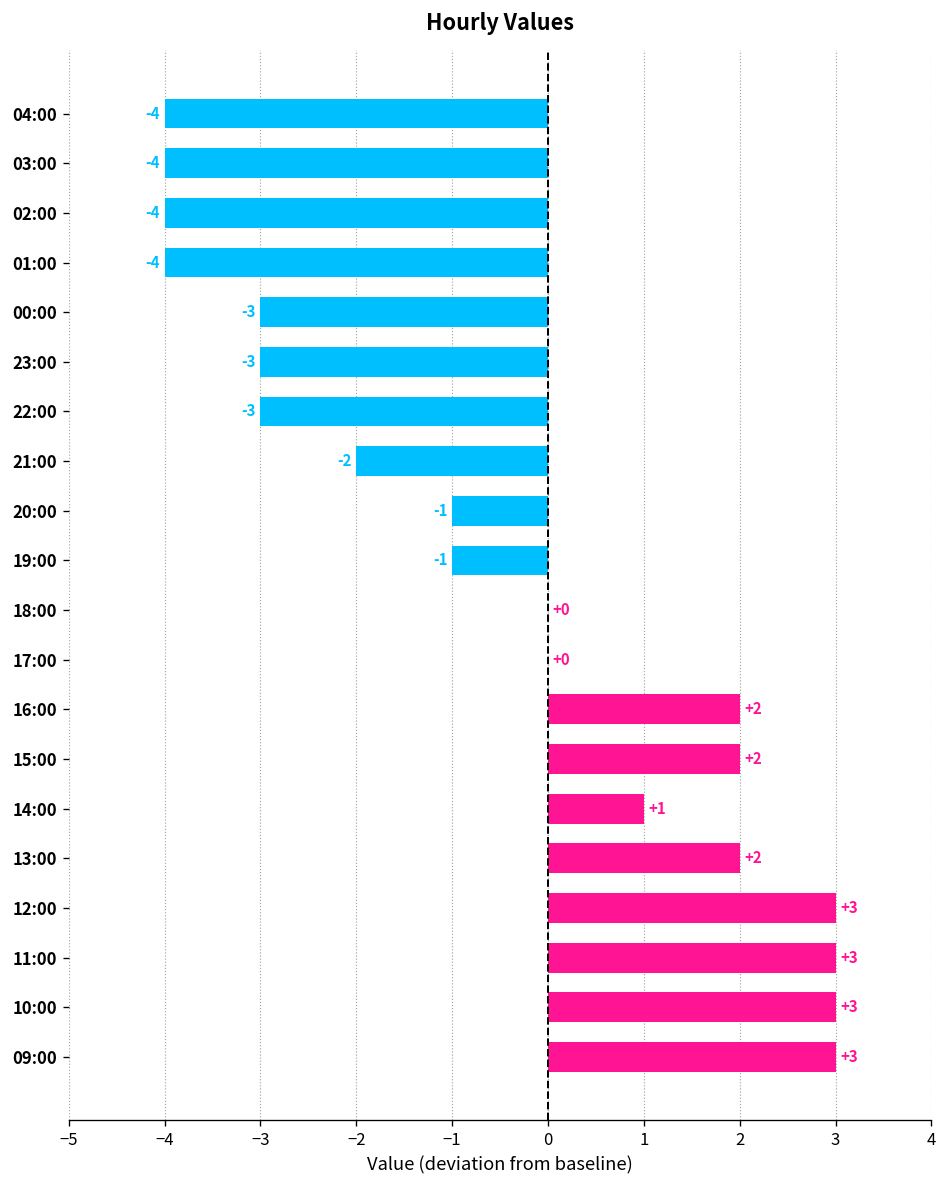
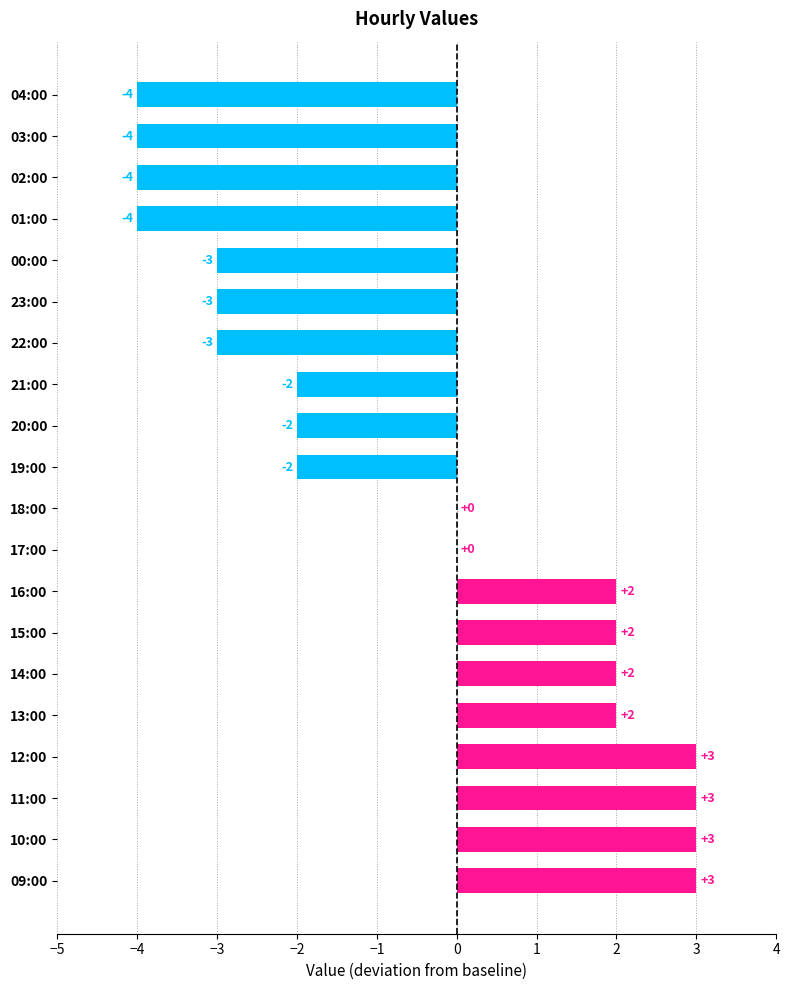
  {
    "04:00": "-4",
    "03:00": "-4",
    "02:00": "-4",
    "01:00": "-4",
    "00:00": "-3",
    "23:00": "-3",
    "22:00": "-3",
    "21:00": "-2",
-   "20:00": "-1",
-   "19:00": "-1",
+   "20:00": "-2",
+   "19:00": "-2",
    "18:00": "+0",
    "17:00": "+0",
    "16:00": "+2",
    "15:00": "+2",
-   "14:00": "+1",
+   "14:00": "+2",
    "13:00": "+2",
    "12:00": "+3",
    "11:00": "+3",
    "10:00": "+3",
    "09:00": "+3"
  }
